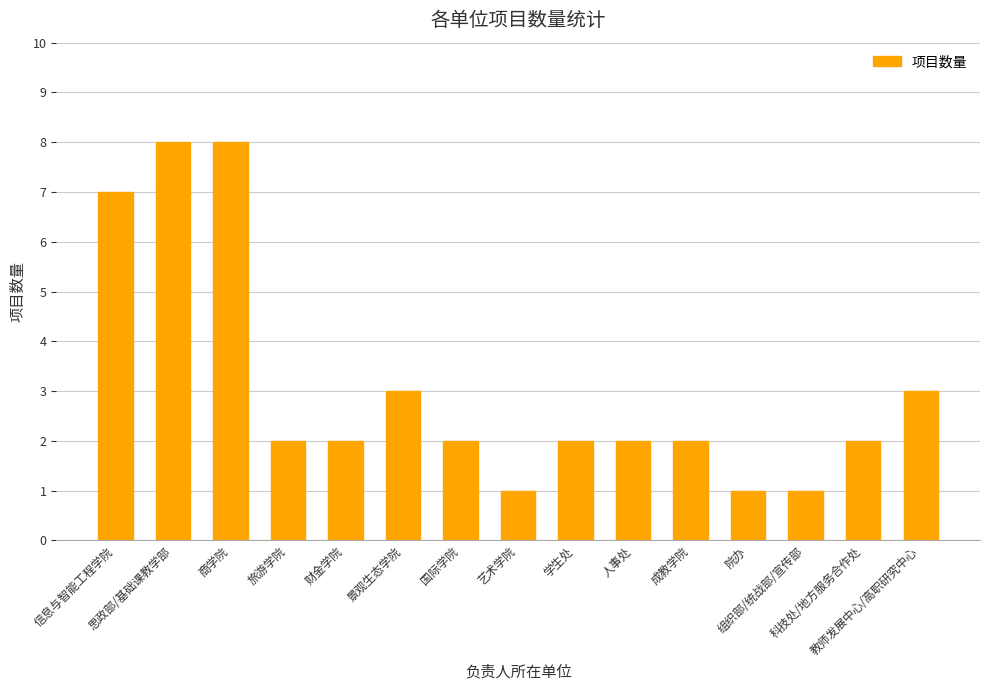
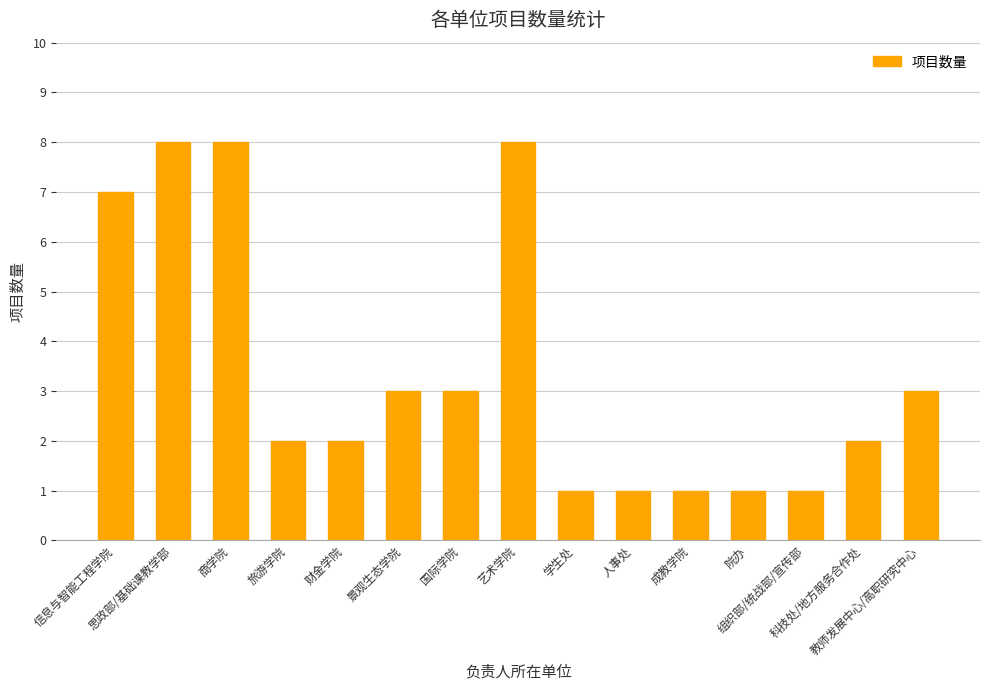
  {
    "信息与智能工程学院": 7,
    "思政部/基础课教学部": 8,
    "商学院": 8,
    "旅游学院": 2,
    "财金学院": 2,
    "景观生态学院": 3,
-   "国际学院": 2,
-   "艺术学院": 1,
-   "学生处": 2,
-   "人事处": 2,
-   "成教学院": 2,
+   "国际学院": 3,
+   "艺术学院": 8,
+   "学生处": 1,
+   "人事处": 1,
+   "成教学院": 1,
    "院办": 1,
    "组织部/统战部/宣传部": 1,
    "科技处/地方服务合作处": 2,
    "教师发展中心/高职研究中心": 3
  }
